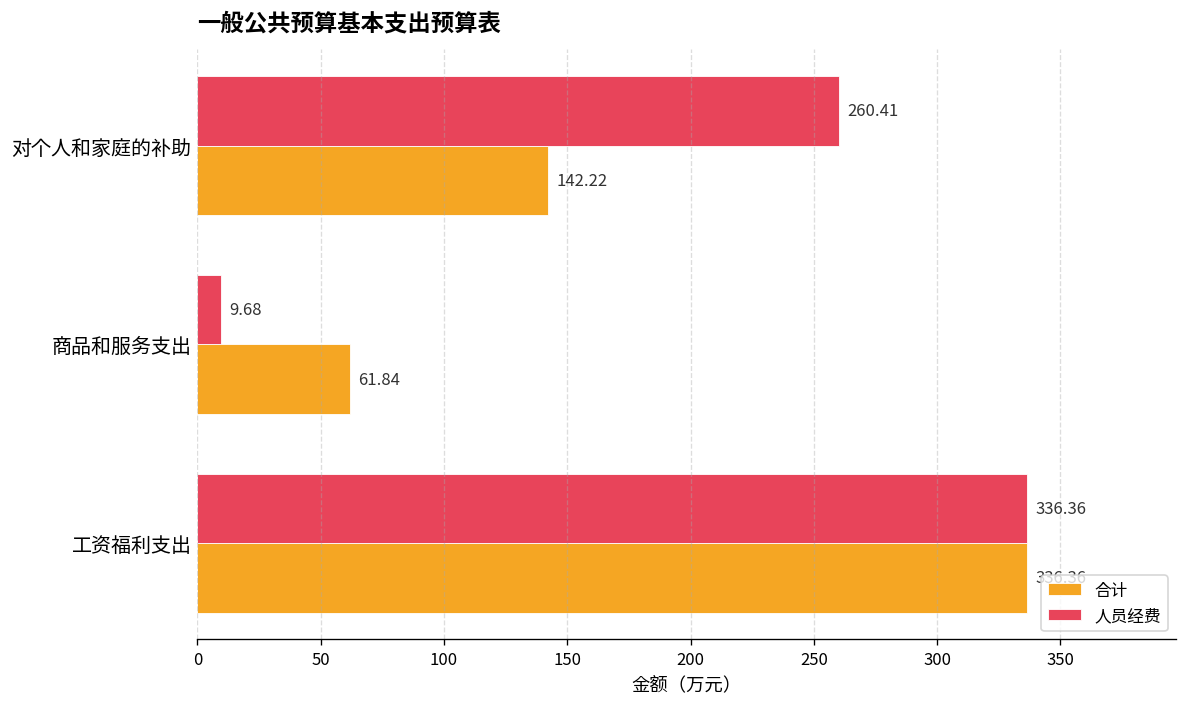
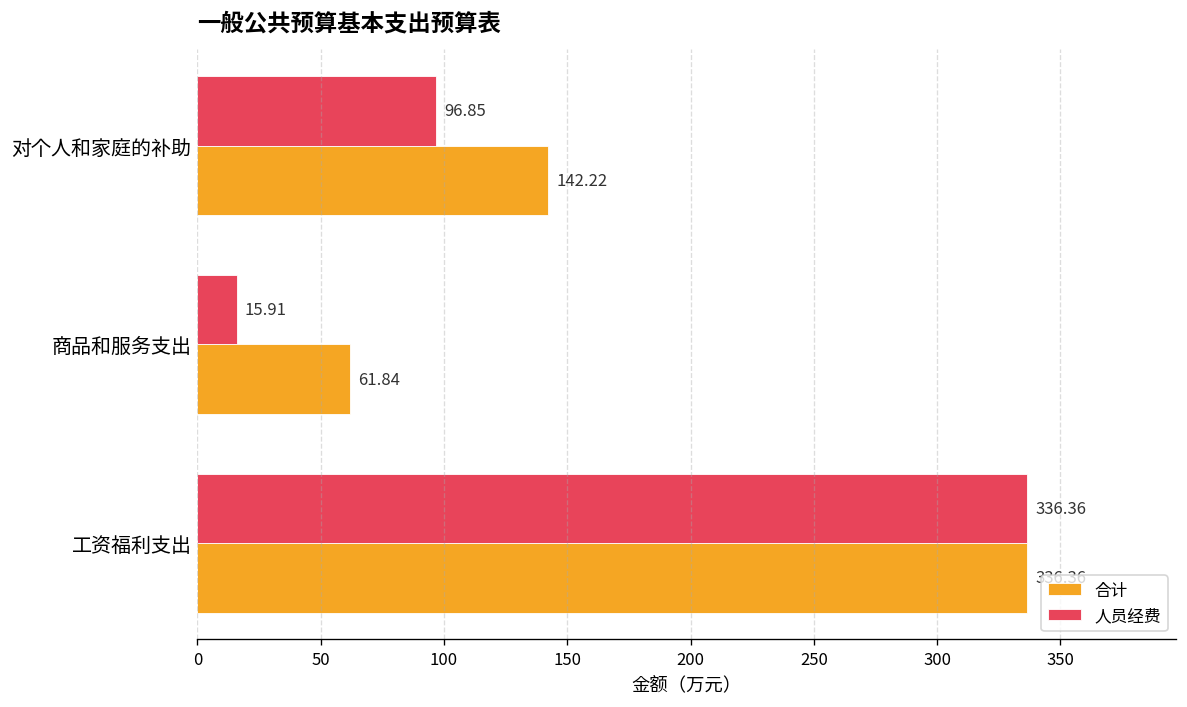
  {
    "合计": {
      "对个人和家庭的补助": 142.22,
      "商品和服务支出": 61.84
    },
    "人员经费": {
-     "对个人和家庭的补助": 260.41,
-     "商品和服务支出": 9.68,
+     "对个人和家庭的补助": 96.85,
+     "商品和服务支出": 15.91,
      "工资福利支出": 336.36
    }
  }
